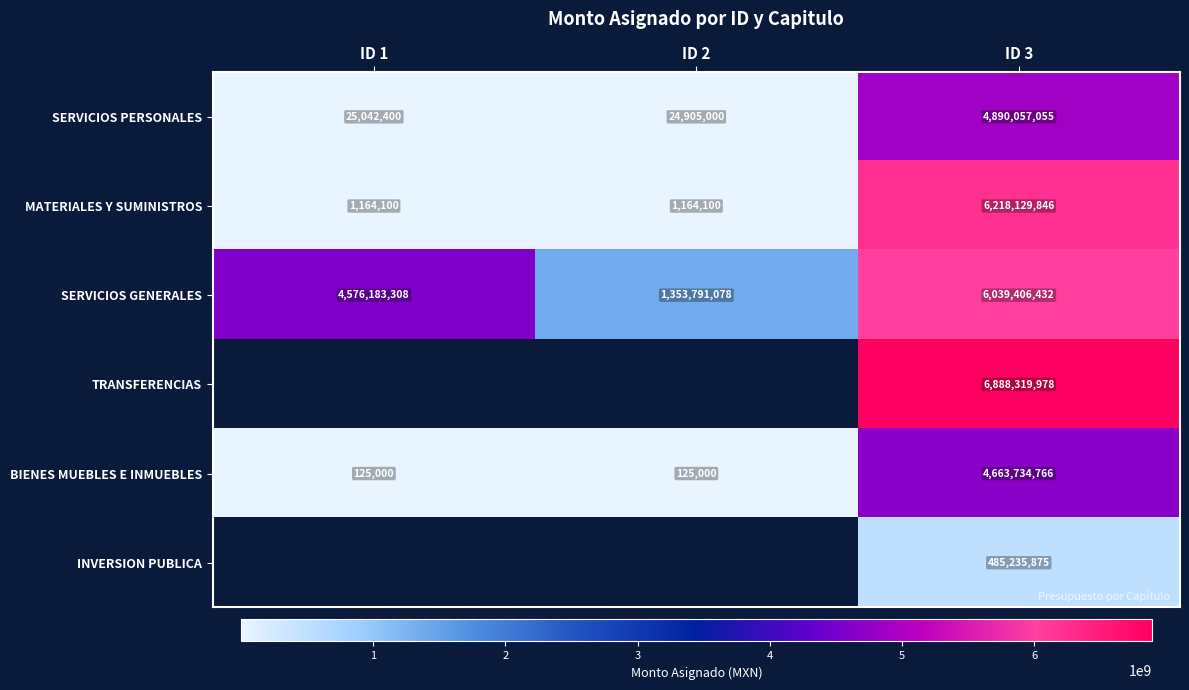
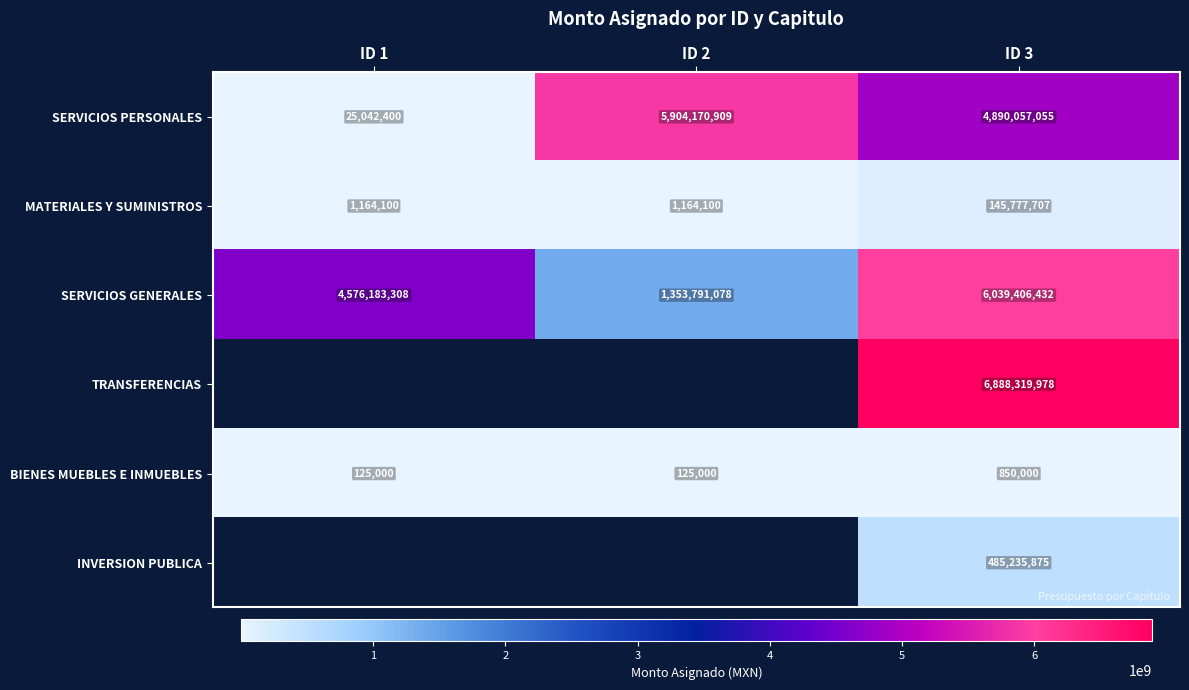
  {
    "SERVICIOS PERSONALES": {
-     "ID 2": "24,905,000"
+     "ID 2": "5,904,170,909"
    },
    "MATERIALES Y SUMINISTROS": {
-     "ID 3": "6,218,129,846"
+     "ID 3": "145,777,707"
    },
    "BIENES MUEBLES E INMUEBLES": {
-     "ID 3": "4,663,734,766"
+     "ID 3": "850,000"
    }
  }
